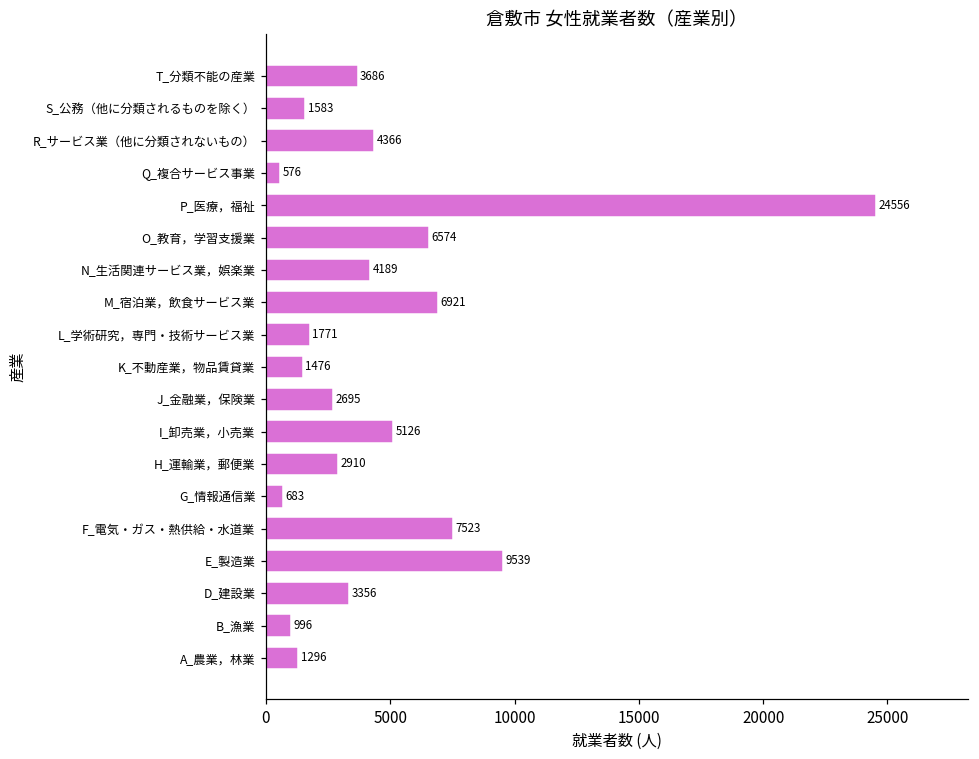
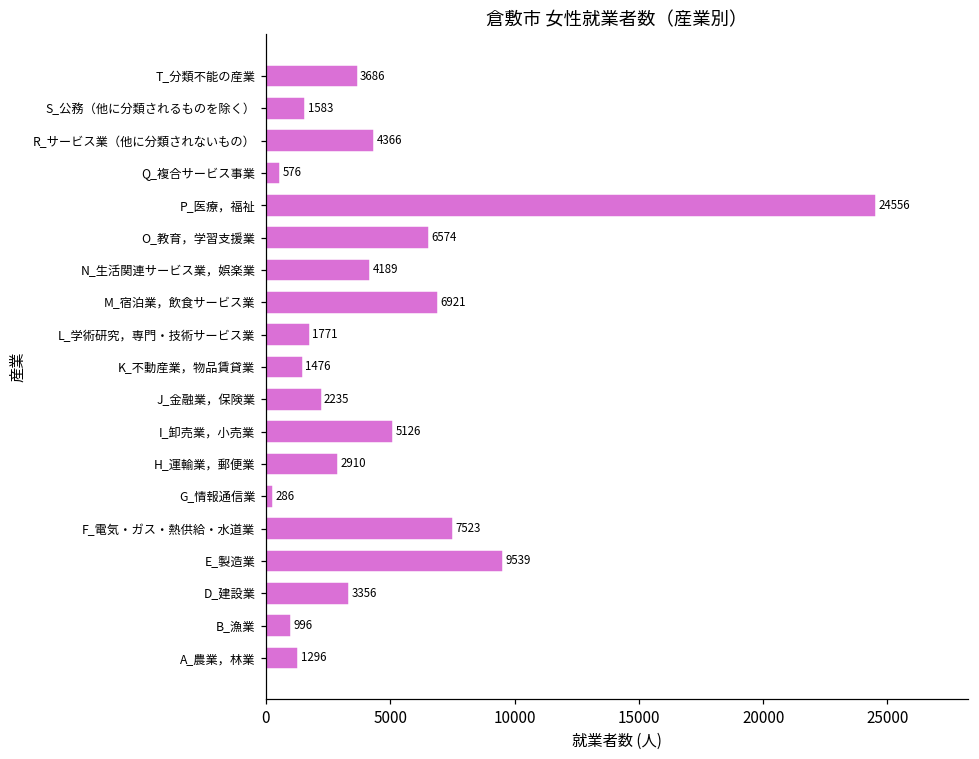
  {
    "T_分類不能の産業": 3686,
    "S_公務（他に分類されるものを除く）": 1583,
    "R_サービス業（他に分類されないもの）": 4366,
    "Q_複合サービス事業": 576,
    "P_医療，福祉": 24556,
    "O_教育，学習支援業": 6574,
    "N_生活関連サービス業，娯楽業": 4189,
    "M_宿泊業，飲食サービス業": 6921,
    "L_学術研究，専門・技術サービス業": 1771,
    "K_不動産業，物品賃貸業": 1476,
-   "J_金融業，保険業": 2695,
+   "J_金融業，保険業": 2235,
    "I_卸売業，小売業": 5126,
    "H_運輸業，郵便業": 2910,
-   "G_情報通信業": 683,
+   "G_情報通信業": 286,
    "F_電気・ガス・熱供給・水道業": 7523,
    "E_製造業": 9539,
    "D_建設業": 3356,
    "B_漁業": 996,
    "A_農業，林業": 1296
  }
